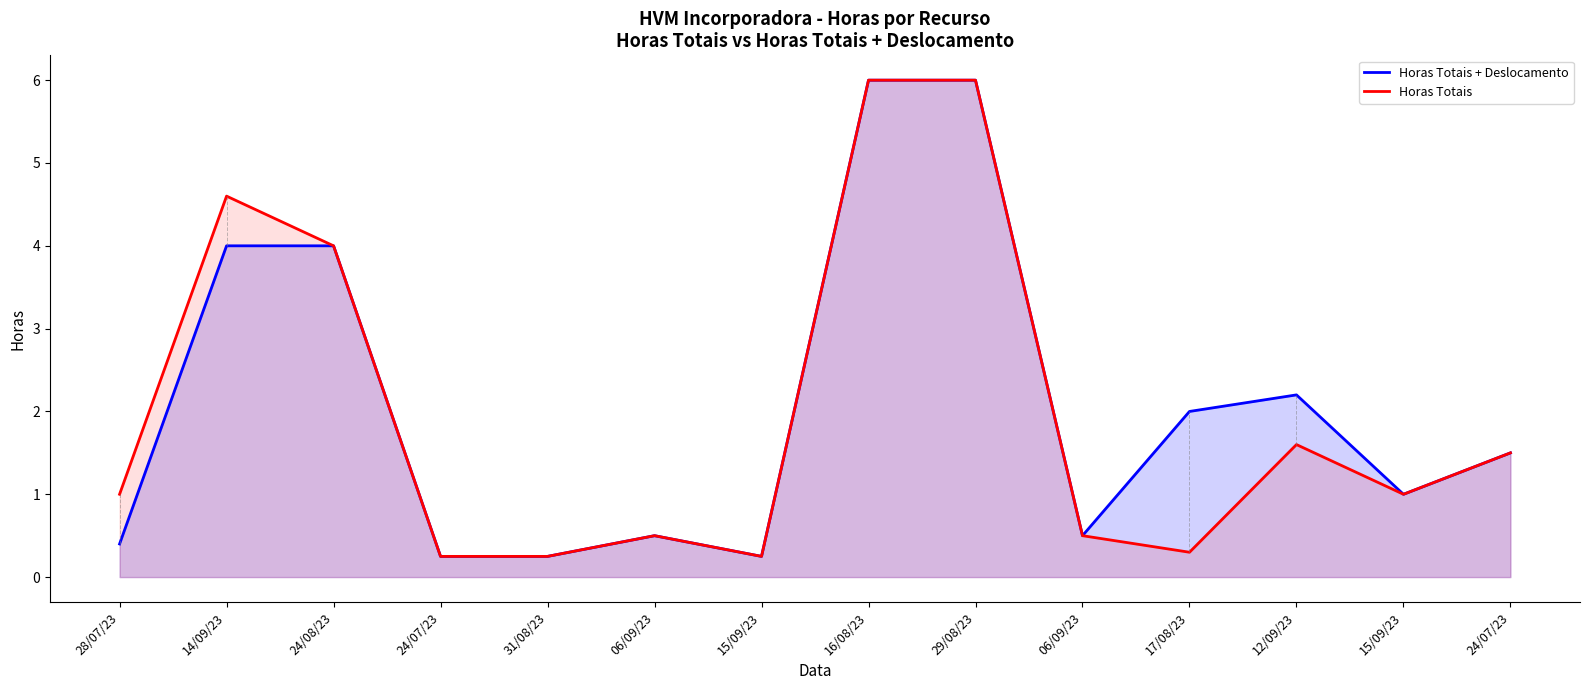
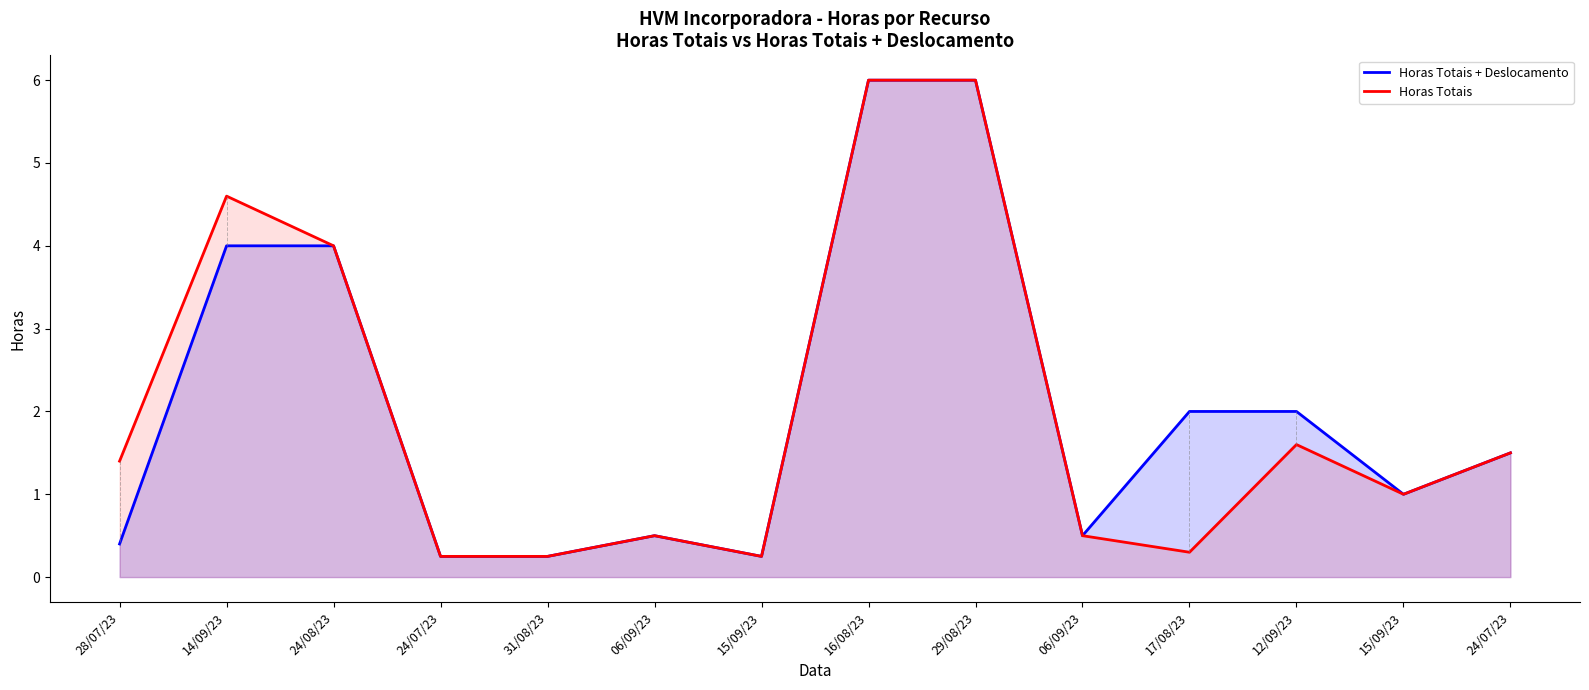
  {
    "Horas Totais + Deslocamento": {
-     "12/09/23": 2.2
+     "12/09/23": 2.0
    },
    "Horas Totais": {
-     "28/07/23": 1.0
+     "28/07/23": 1.4
    }
  }
